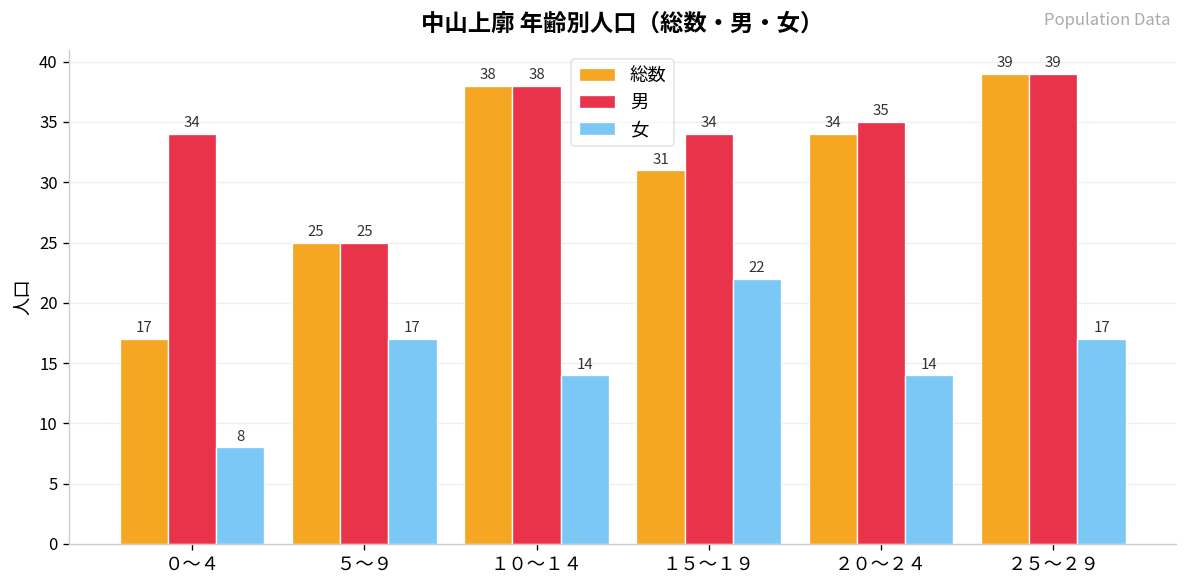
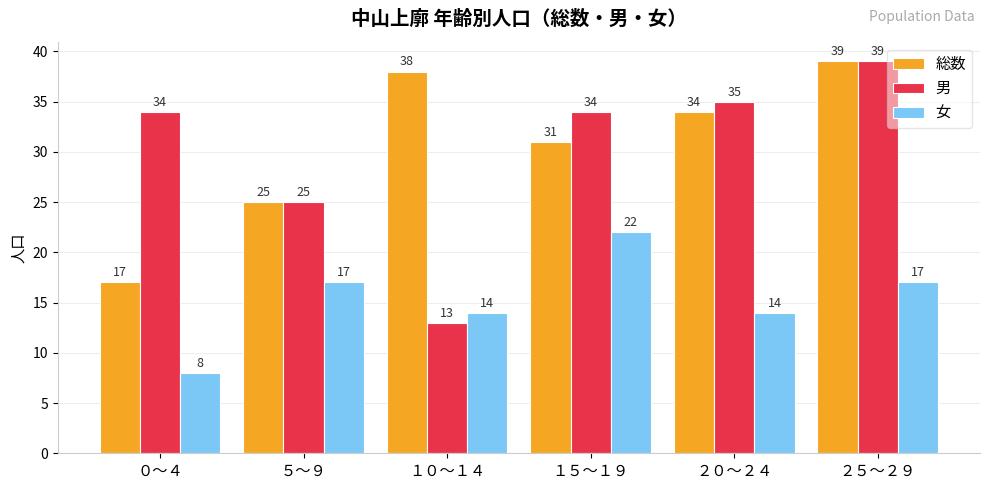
  {
    "総数": {
      "０～４": 17,
      "５～９": 25,
      "１０～１４": 38,
      "１５～１９": 31,
      "２０～２４": 34,
      "２５～２９": 39
    },
    "男": {
      "０～４": 34,
      "５～９": 25,
-     "１０～１４": 38,
+     "１０～１４": 13,
      "１５～１９": 34,
      "２０～２４": 35,
      "２５～２９": 39
    },
    "女": {
      "０～４": 8,
      "５～９": 17,
      "１０～１４": 14,
      "１５～１９": 22,
      "２０～２４": 14,
      "２５～２９": 17
    }
  }
